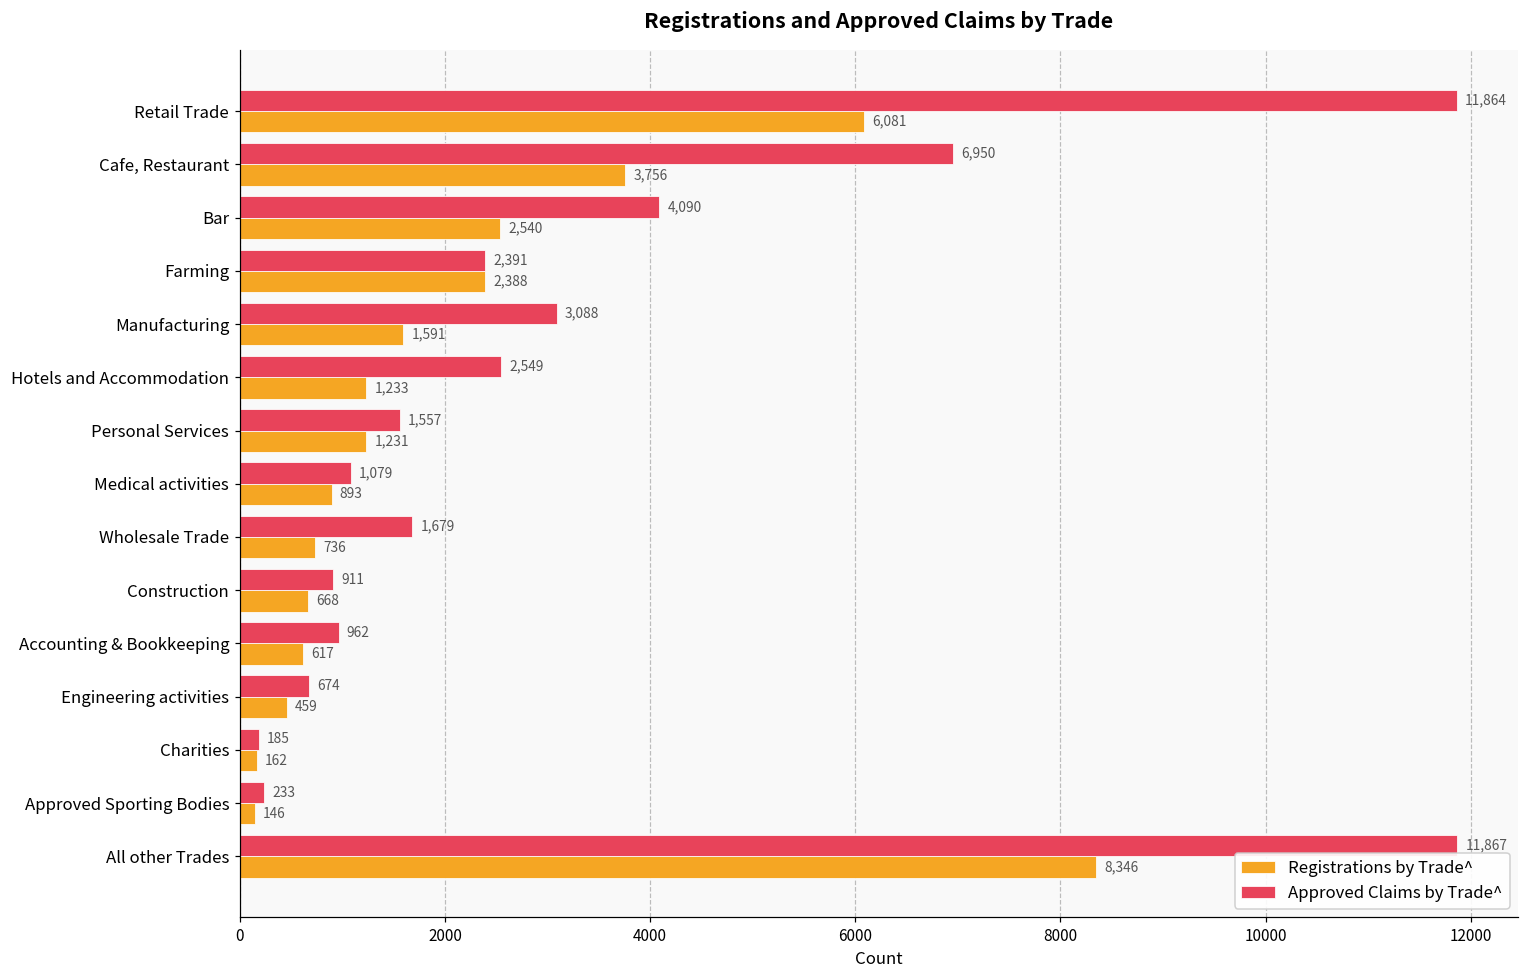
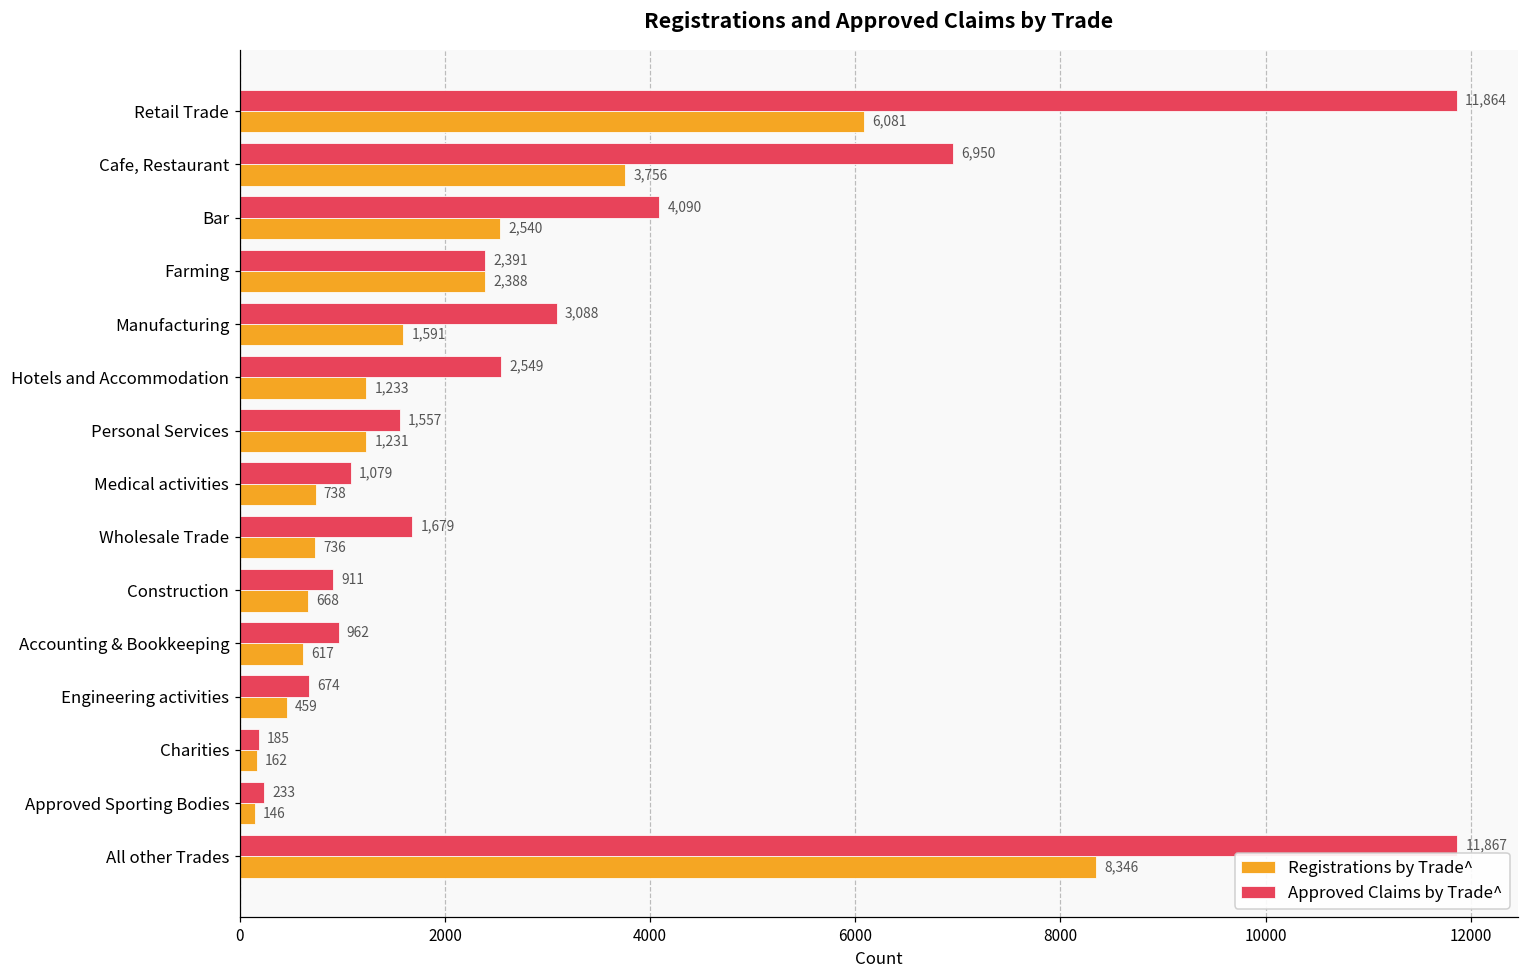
  {
    "Registrations by Trade^": {
      "Retail Trade": "6,081",
      "Cafe, Restaurant": "3,756",
      "Bar": "2,540",
      "Farming": "2,388",
      "Manufacturing": "1,591",
      "Hotels and Accommodation": "1,233",
      "Personal Services": "1,231",
-     "Medical activities": "893",
+     "Medical activities": "738",
      "Wholesale Trade": "736",
      "Construction": "668",
      "Accounting & Bookkeeping": "617",
      "Engineering activities": "459",
      "Charities": "162",
      "Approved Sporting Bodies": "146",
      "All other Trades": "8,346"
    },
    "Approved Claims by Trade^": {
      "Retail Trade": "11,864",
      "Cafe, Restaurant": "6,950",
      "Bar": "4,090",
      "Farming": "2,391",
      "Manufacturing": "3,088",
      "Hotels and Accommodation": "2,549",
      "Personal Services": "1,557",
      "Medical activities": "1,079",
      "Wholesale Trade": "1,679",
      "Construction": "911",
      "Accounting & Bookkeeping": "962",
      "Engineering activities": "674",
      "Charities": "185",
      "Approved Sporting Bodies": "233"
    }
  }
